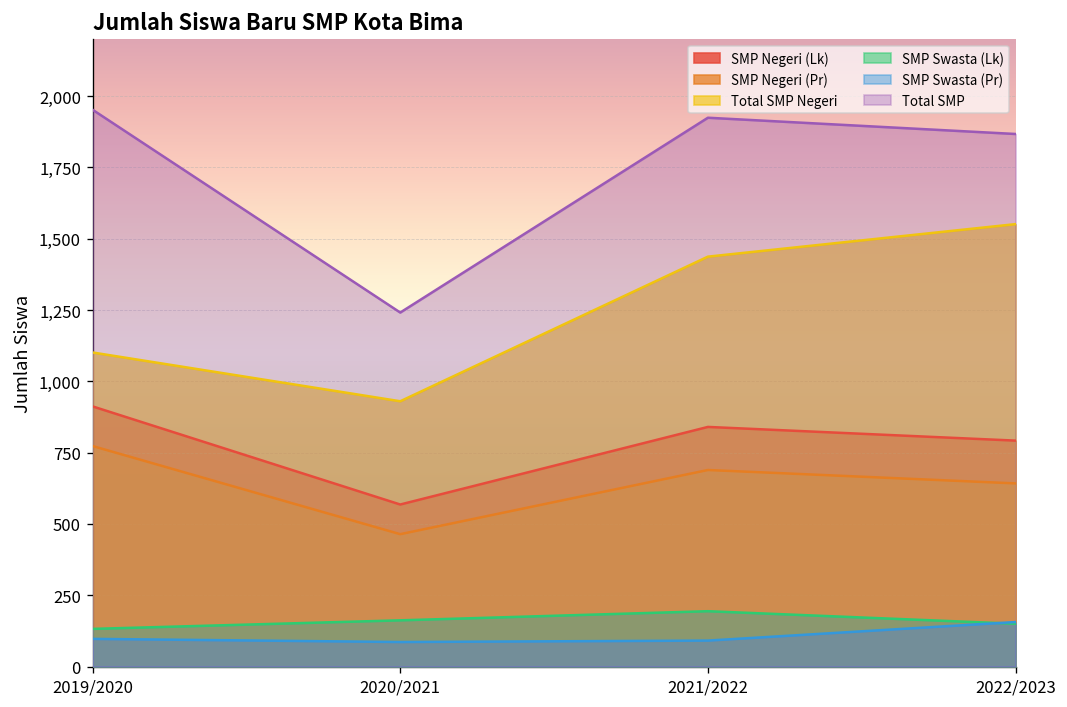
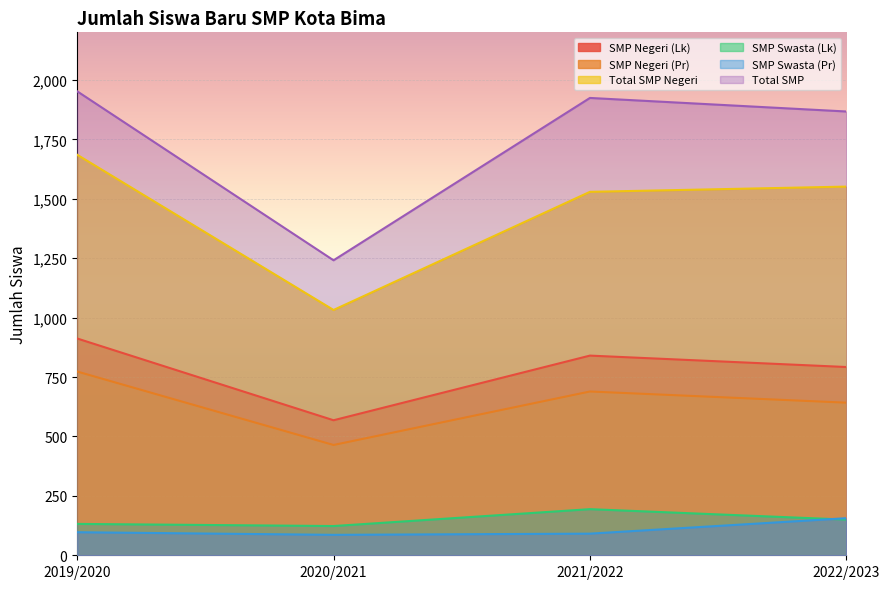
  {
    "Total SMP Negeri": {
-     "2019/2020": "1,100",
-     "2020/2021": "930",
-     "2021/2022": "1,440",
+     "2019/2020": "1,690",
+     "2020/2021": "1,030",
+     "2021/2022": "1,530",
      "2022/2023": "1,550"
    },
    "SMP Swasta (Lk)": {
      "2019/2020": "130",
-     "2020/2021": "160",
+     "2020/2021": "120",
      "2021/2022": "190"
    },
    "SMP Swasta (Pr)": {
      "2019/2020": "100",
      "2020/2021": "90",
      "2021/2022": "90"
    },
    "Total SMP": {
      "2019/2020": "1,950",
      "2020/2021": "1,240",
      "2021/2022": "1,920",
      "2022/2023": "1,870"
    }
  }
